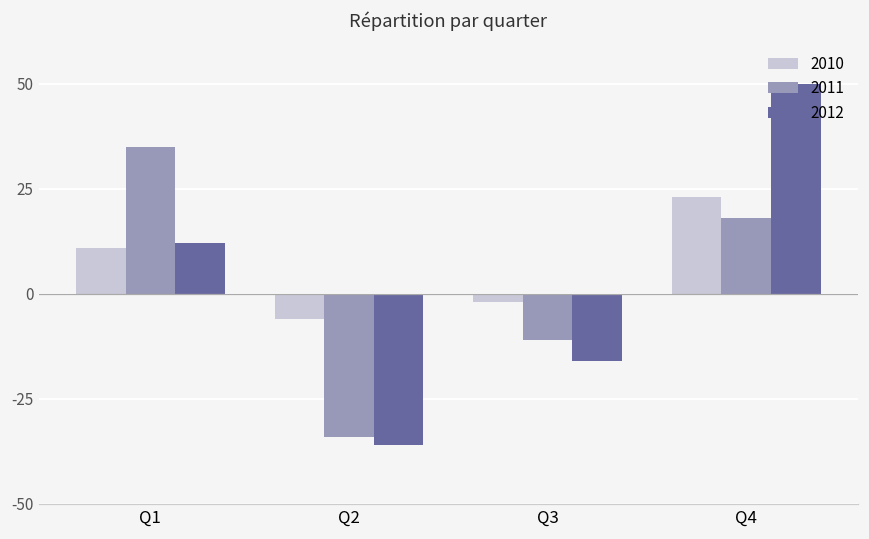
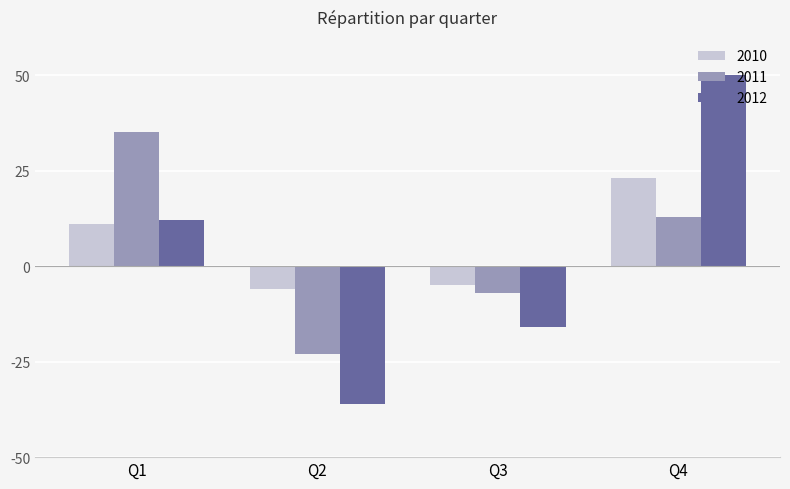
  {
    "2010": {
      "Q1": 11,
      "Q2": -6,
-     "Q3": -2,
+     "Q3": -5,
      "Q4": 23
    },
    "2011": {
      "Q1": 35,
-     "Q2": -34,
-     "Q3": -11,
-     "Q4": 18
+     "Q2": -23,
+     "Q3": -7,
+     "Q4": 13
    },
    "2012": {
      "Q1": 12,
      "Q2": -36,
      "Q3": -16,
      "Q4": 50
    }
  }
